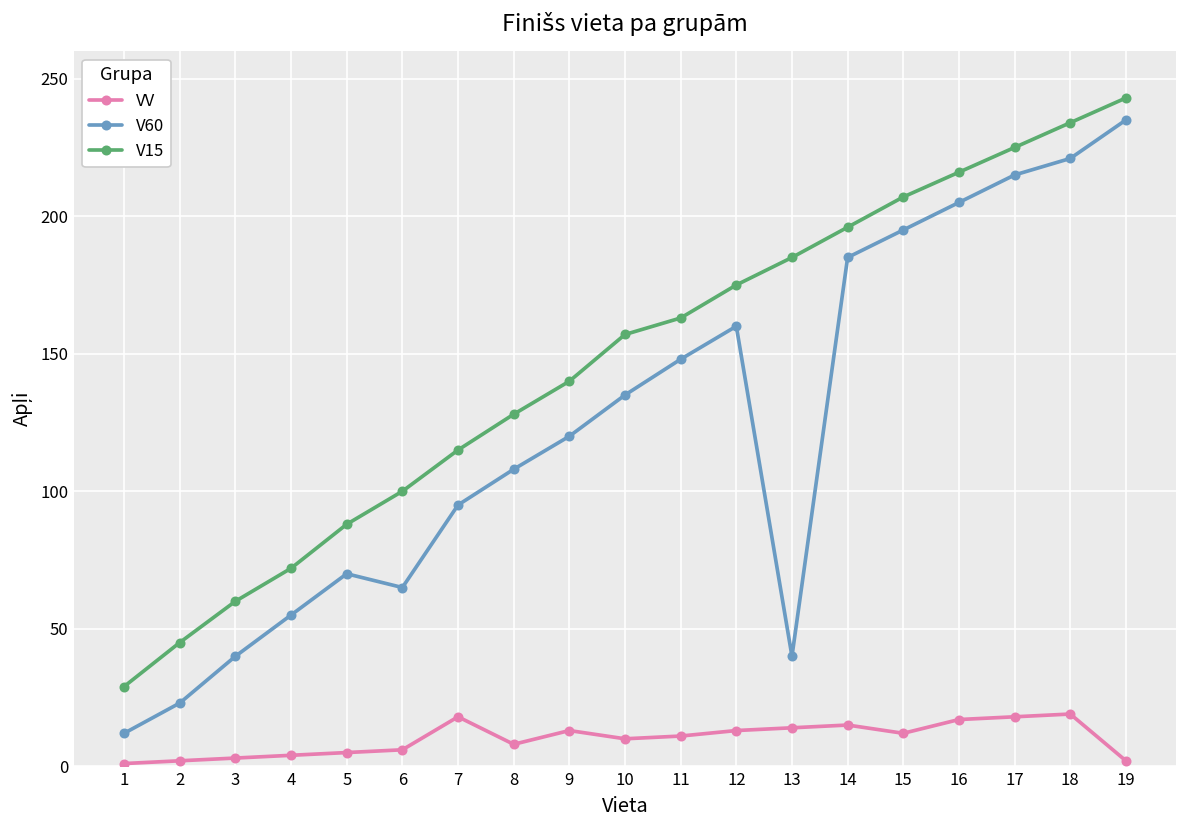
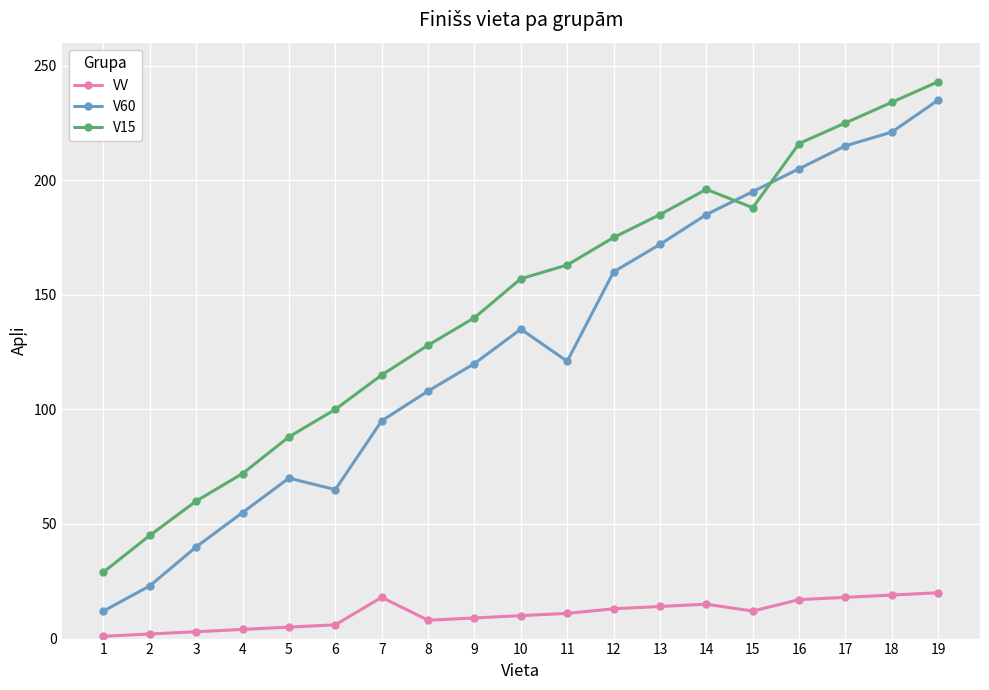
  {
    "VV": {
      "1": 1,
      "2": 2,
      "3": 3,
      "4": 4,
      "5": 5,
      "6": 6,
      "7": 18,
      "8": 8,
-     "9": 13,
+     "9": 9,
      "10": 10,
      "11": 11,
      "12": 13,
      "13": 14,
      "14": 15,
      "15": 12,
      "16": 17,
      "17": 18,
      "18": 19,
-     "19": 2
+     "19": 20
    },
    "V60": {
      "1": 12,
      "2": 23,
      "3": 40,
      "4": 55,
      "5": 70,
      "6": 65,
      "7": 95,
      "8": 108,
      "9": 120,
      "10": 135,
-     "11": 148,
+     "11": 121,
      "12": 160,
-     "13": 40,
+     "13": 172,
      "14": 185,
      "15": 195,
      "16": 205,
      "17": 215,
      "18": 221,
      "19": 235
    },
    "V15": {
      "1": 29,
      "2": 45,
      "3": 60,
      "4": 72,
      "5": 88,
      "6": 100,
      "7": 115,
      "8": 128,
      "9": 140,
      "10": 157,
      "11": 163,
      "12": 175,
      "13": 185,
      "14": 196,
-     "15": 207,
+     "15": 188,
      "16": 216,
      "17": 225,
      "18": 234,
      "19": 243
    }
  }
